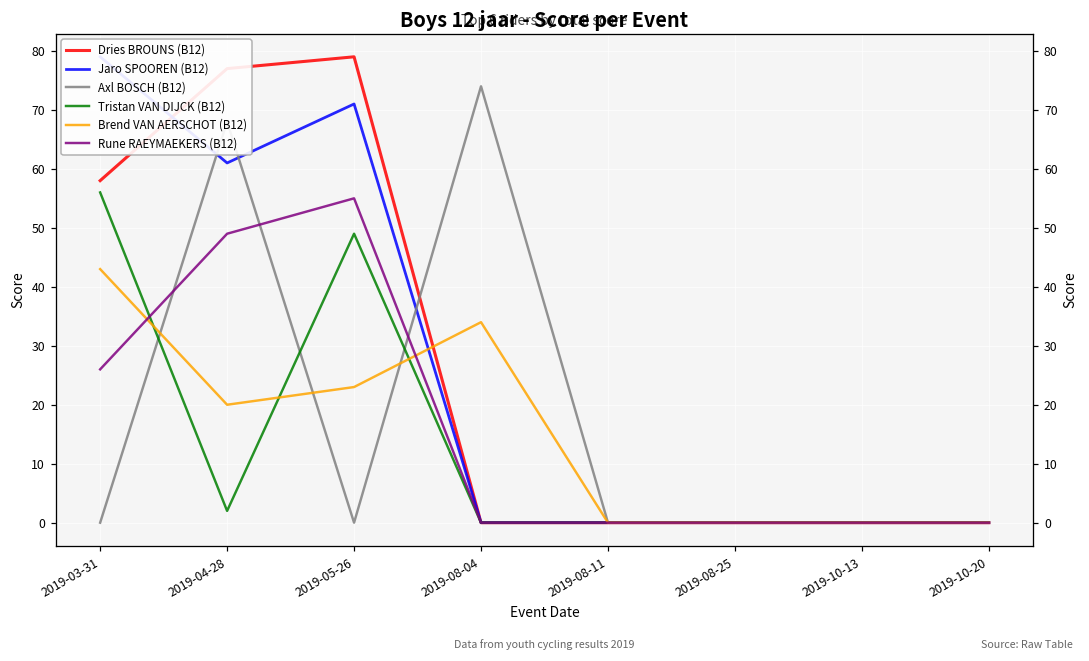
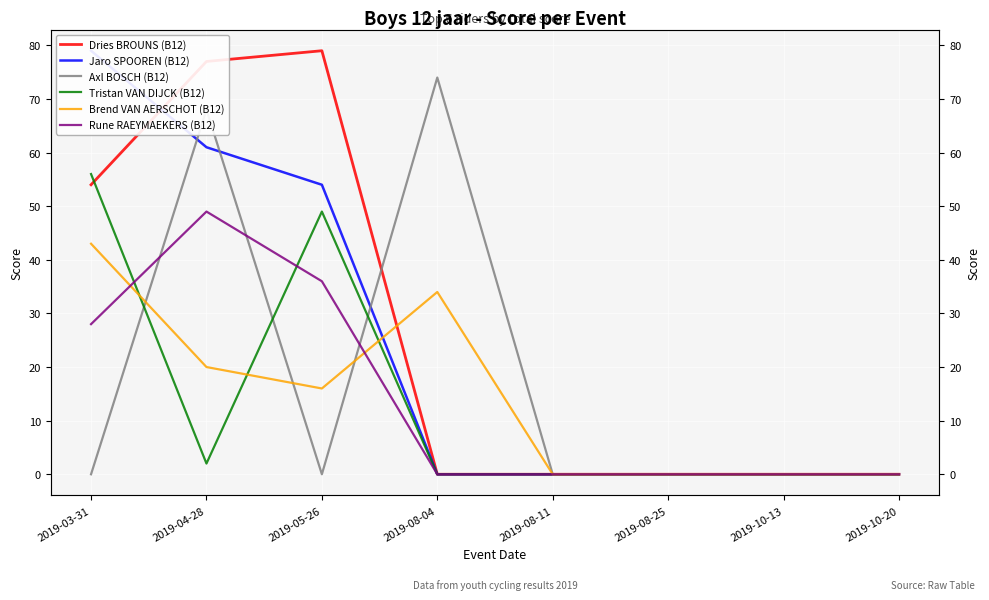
  {
    "Dries BROUNS (B12)": {
-     "2019-03-31": 58,
+     "2019-03-31": 54,
      "2019-05-26": 79
    },
    "Jaro SPOOREN (B12)": {
      "2019-04-28": 61,
-     "2019-05-26": 71
+     "2019-05-26": 54
    },
    "Axl BOSCH (B12)": {
      "2019-03-31": 0,
      "2019-05-26": 0,
      "2019-08-04": 74
    },
    "Tristan VAN DIJCK (B12)": {
      "2019-03-31": 56,
      "2019-04-28": 2,
      "2019-05-26": 49
    },
    "Brend VAN AERSCHOT (B12)": {
      "2019-03-31": 43,
      "2019-04-28": 20,
-     "2019-05-26": 23,
+     "2019-05-26": 16,
      "2019-08-04": 34
    },
    "Rune RAEYMAEKERS (B12)": {
-     "2019-03-31": 26,
+     "2019-03-31": 28,
      "2019-04-28": 49,
-     "2019-05-26": 55
+     "2019-05-26": 36
    }
  }
